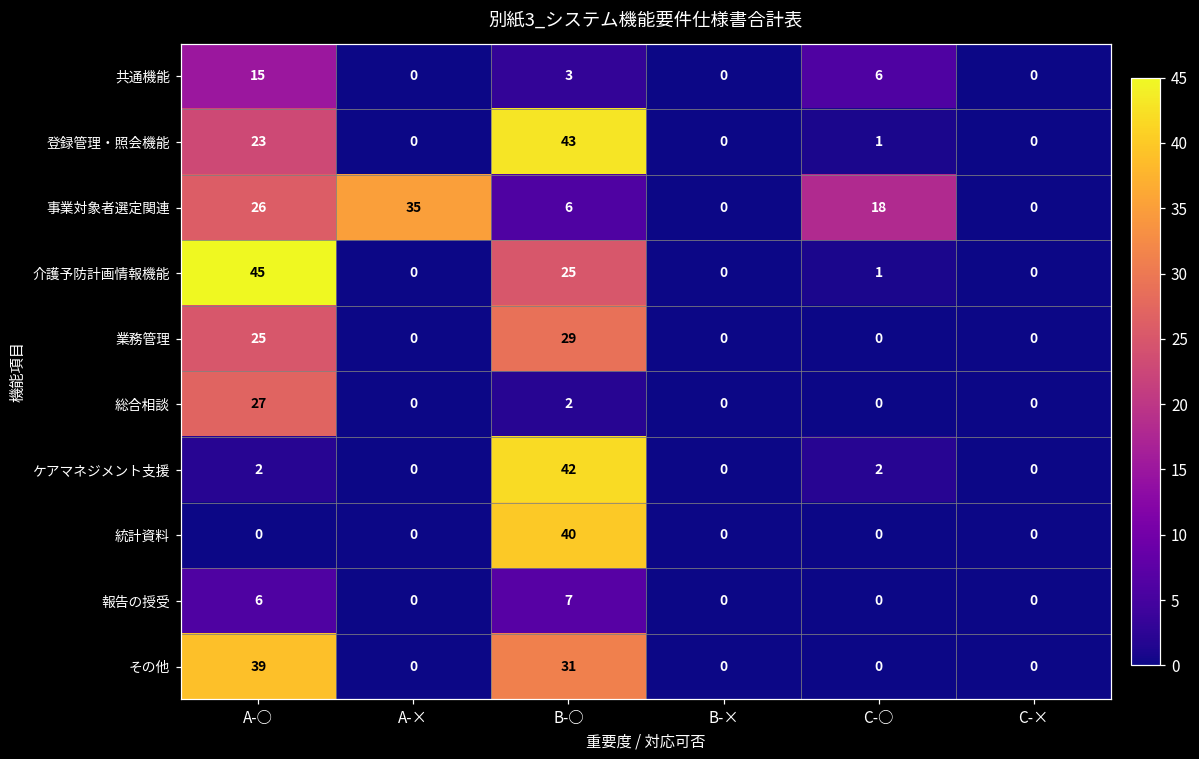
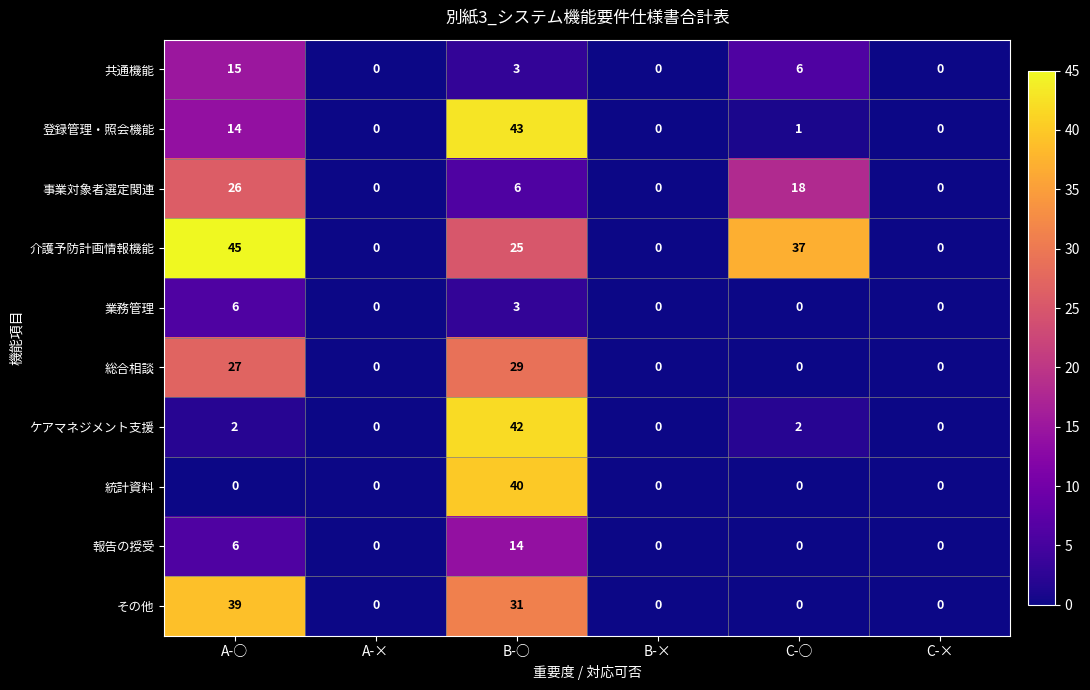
  {
    "共通機能": {
      "A-○": 15,
      "A-×": 0,
      "B-○": 3,
      "B-×": 0,
      "C-○": 6,
      "C-×": 0
    },
    "登録管理・照会機能": {
-     "A-○": 23,
+     "A-○": 14,
      "A-×": 0,
      "B-○": 43,
      "B-×": 0,
      "C-○": 1,
      "C-×": 0
    },
    "事業対象者選定関連": {
      "A-○": 26,
-     "A-×": 35,
+     "A-×": 0,
      "B-○": 6,
      "B-×": 0,
      "C-○": 18,
      "C-×": 0
    },
    "介護予防計画情報機能": {
      "A-○": 45,
      "A-×": 0,
      "B-○": 25,
      "B-×": 0,
-     "C-○": 1,
+     "C-○": 37,
      "C-×": 0
    },
    "業務管理": {
-     "A-○": 25,
+     "A-○": 6,
      "A-×": 0,
-     "B-○": 29,
+     "B-○": 3,
      "B-×": 0,
      "C-○": 0,
      "C-×": 0
    },
    "総合相談": {
      "A-○": 27,
      "A-×": 0,
-     "B-○": 2,
+     "B-○": 29,
      "B-×": 0,
      "C-○": 0,
      "C-×": 0
    },
    "ケアマネジメント支援": {
      "A-○": 2,
      "A-×": 0,
      "B-○": 42,
      "B-×": 0,
      "C-○": 2,
      "C-×": 0
    },
    "統計資料": {
      "A-○": 0,
      "A-×": 0,
      "B-○": 40,
      "B-×": 0,
      "C-○": 0,
      "C-×": 0
    },
    "報告の授受": {
      "A-○": 6,
      "A-×": 0,
-     "B-○": 7,
+     "B-○": 14,
      "B-×": 0,
      "C-○": 0,
      "C-×": 0
    },
    "その他": {
      "A-○": 39,
      "A-×": 0,
      "B-○": 31,
      "B-×": 0,
      "C-○": 0,
      "C-×": 0
    }
  }
